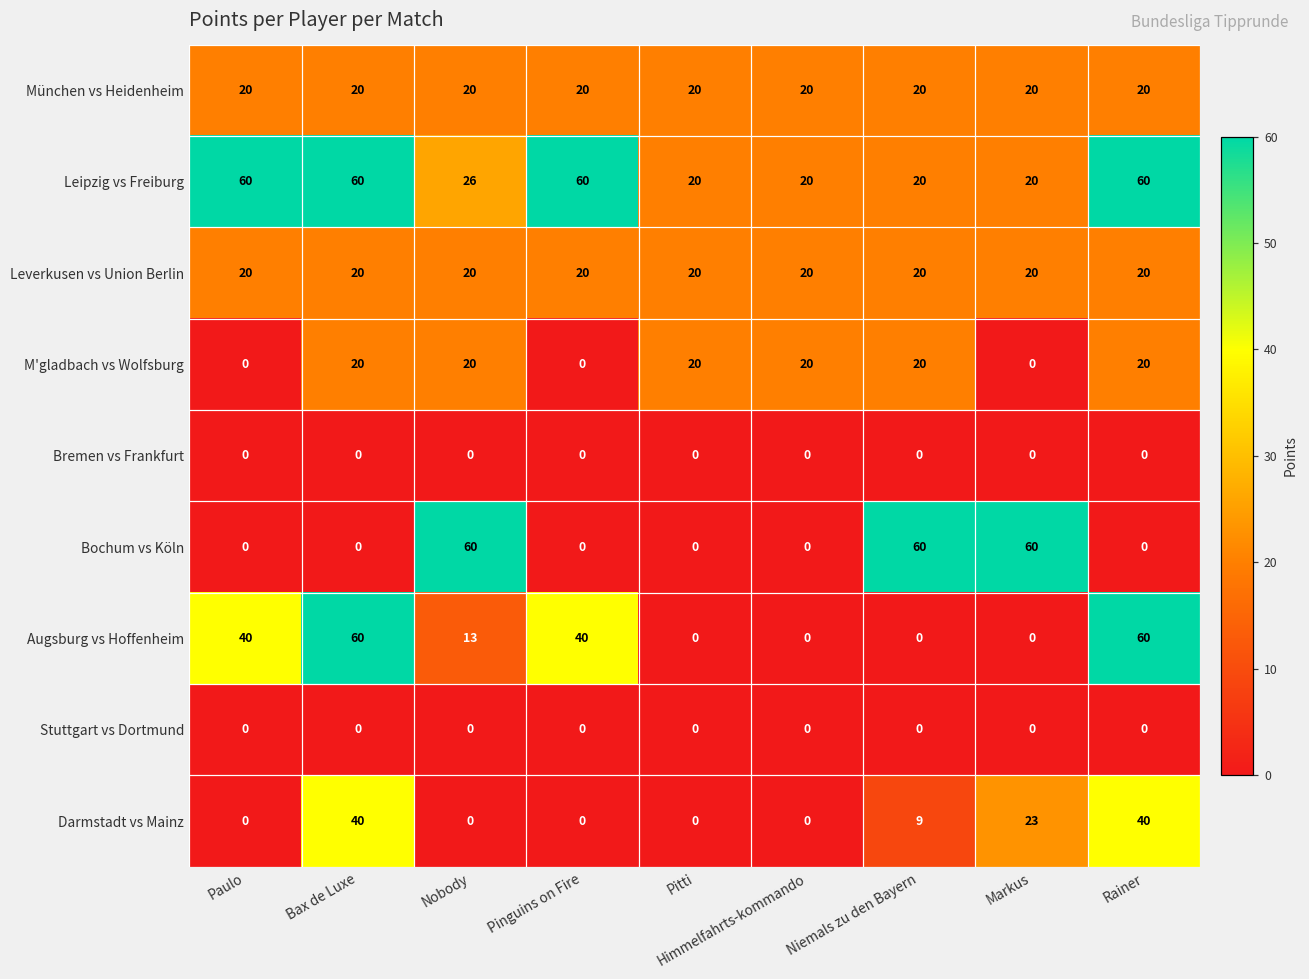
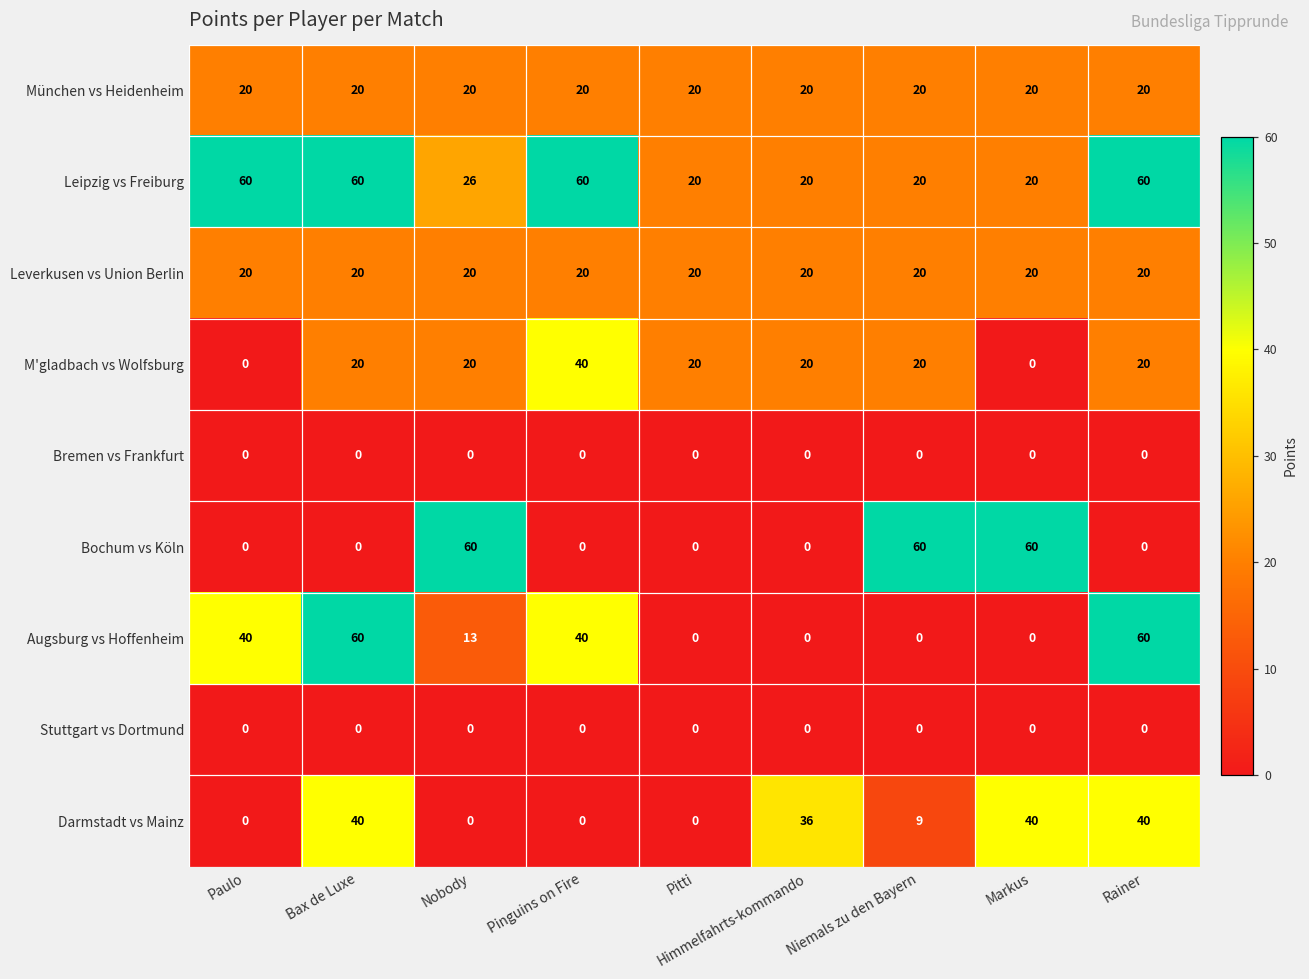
  {
    "München vs Heidenheim": {
      "Paulo": 20,
      "Bax de Luxe": 20,
      "Nobody": 20,
      "Pinguins on Fire": 20,
      "Pitti": 20,
      "Himmelfahrts-kommando": 20,
      "Niemals zu den Bayern": 20,
      "Markus": 20,
      "Rainer": 20
    },
    "Leipzig vs Freiburg": {
      "Paulo": 60,
      "Bax de Luxe": 60,
      "Nobody": 26,
      "Pinguins on Fire": 60,
      "Pitti": 20,
      "Himmelfahrts-kommando": 20,
      "Niemals zu den Bayern": 20,
      "Markus": 20,
      "Rainer": 60
    },
    "Leverkusen vs Union Berlin": {
      "Paulo": 20,
      "Bax de Luxe": 20,
      "Nobody": 20,
      "Pinguins on Fire": 20,
      "Pitti": 20,
      "Himmelfahrts-kommando": 20,
      "Niemals zu den Bayern": 20,
      "Markus": 20,
      "Rainer": 20
    },
    "M'gladbach vs Wolfsburg": {
      "Paulo": 0,
      "Bax de Luxe": 20,
      "Nobody": 20,
-     "Pinguins on Fire": 0,
+     "Pinguins on Fire": 40,
      "Pitti": 20,
      "Himmelfahrts-kommando": 20,
      "Niemals zu den Bayern": 20,
      "Markus": 0,
      "Rainer": 20
    },
    "Bremen vs Frankfurt": {
      "Paulo": 0,
      "Bax de Luxe": 0,
      "Nobody": 0,
      "Pinguins on Fire": 0,
      "Pitti": 0,
      "Himmelfahrts-kommando": 0,
      "Niemals zu den Bayern": 0,
      "Markus": 0,
      "Rainer": 0
    },
    "Bochum vs Köln": {
      "Paulo": 0,
      "Bax de Luxe": 0,
      "Nobody": 60,
      "Pinguins on Fire": 0,
      "Pitti": 0,
      "Himmelfahrts-kommando": 0,
      "Niemals zu den Bayern": 60,
      "Markus": 60,
      "Rainer": 0
    },
    "Augsburg vs Hoffenheim": {
      "Paulo": 40,
      "Bax de Luxe": 60,
      "Nobody": 13,
      "Pinguins on Fire": 40,
      "Pitti": 0,
      "Himmelfahrts-kommando": 0,
      "Niemals zu den Bayern": 0,
      "Markus": 0,
      "Rainer": 60
    },
    "Stuttgart vs Dortmund": {
      "Paulo": 0,
      "Bax de Luxe": 0,
      "Nobody": 0,
      "Pinguins on Fire": 0,
      "Pitti": 0,
      "Himmelfahrts-kommando": 0,
      "Niemals zu den Bayern": 0,
      "Markus": 0,
      "Rainer": 0
    },
    "Darmstadt vs Mainz": {
      "Paulo": 0,
      "Bax de Luxe": 40,
      "Nobody": 0,
      "Pinguins on Fire": 0,
      "Pitti": 0,
-     "Himmelfahrts-kommando": 0,
+     "Himmelfahrts-kommando": 36,
      "Niemals zu den Bayern": 9,
-     "Markus": 23,
+     "Markus": 40,
      "Rainer": 40
    }
  }
